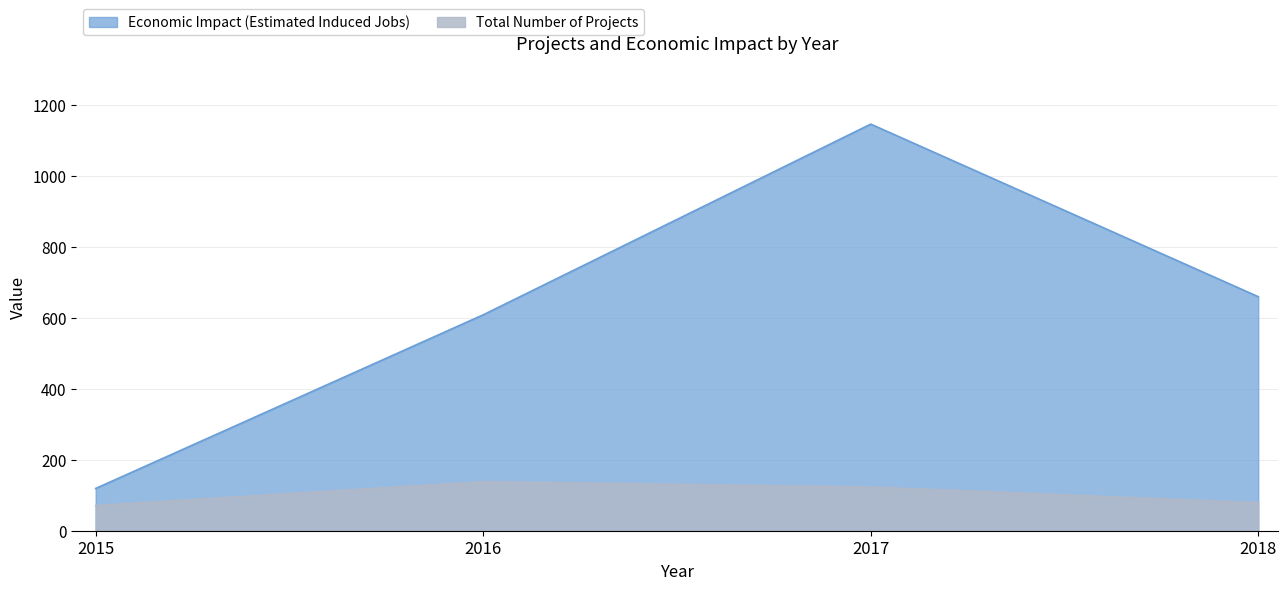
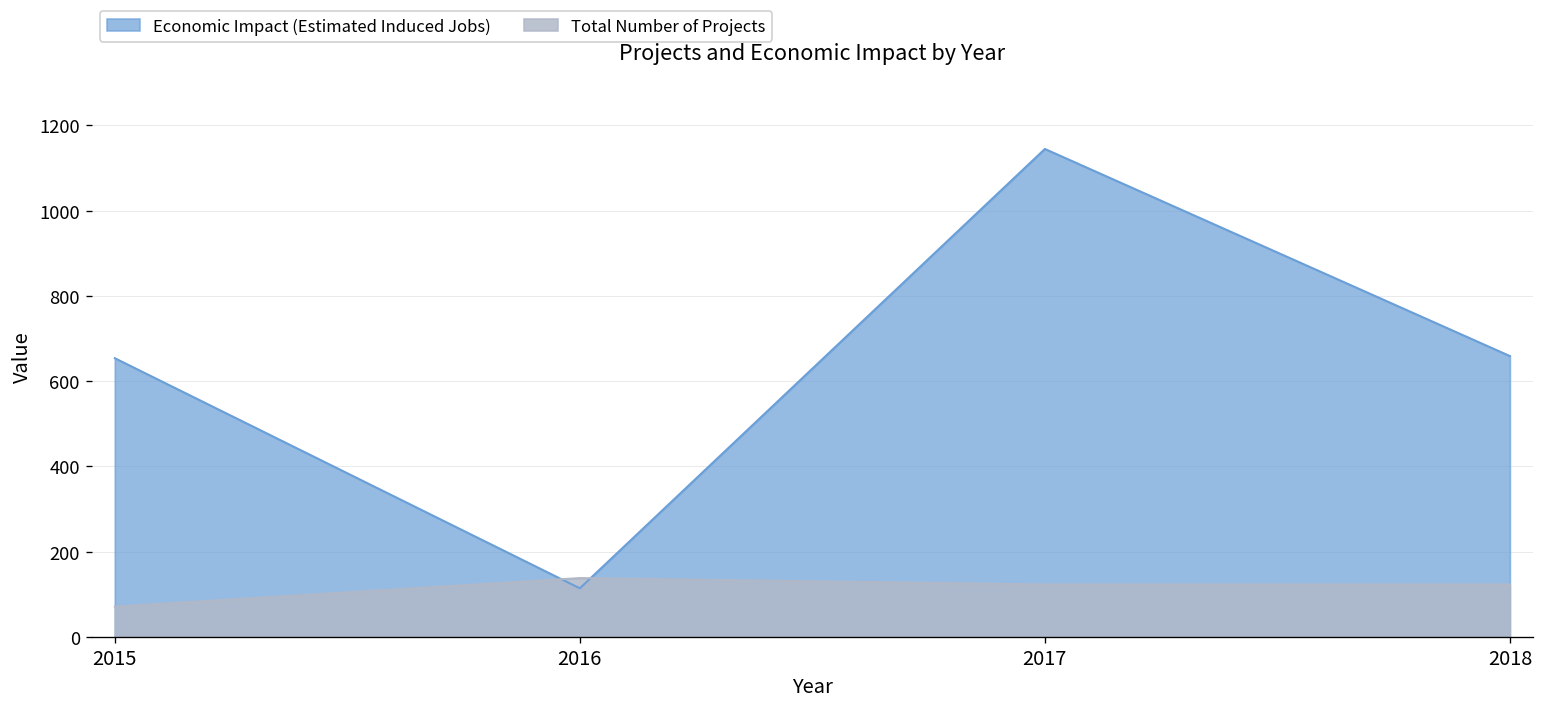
  {
    "Economic Impact (Estimated Induced Jobs)": {
-     "2015": 120,
-     "2016": 610,
+     "2015": 650,
+     "2016": 110,
      "2017": 1150,
      "2018": 660
    },
    "Total Number of Projects": {
      "2015": 70,
      "2016": 140,
      "2017": 120,
-     "2018": 80
+     "2018": 120
    }
  }
